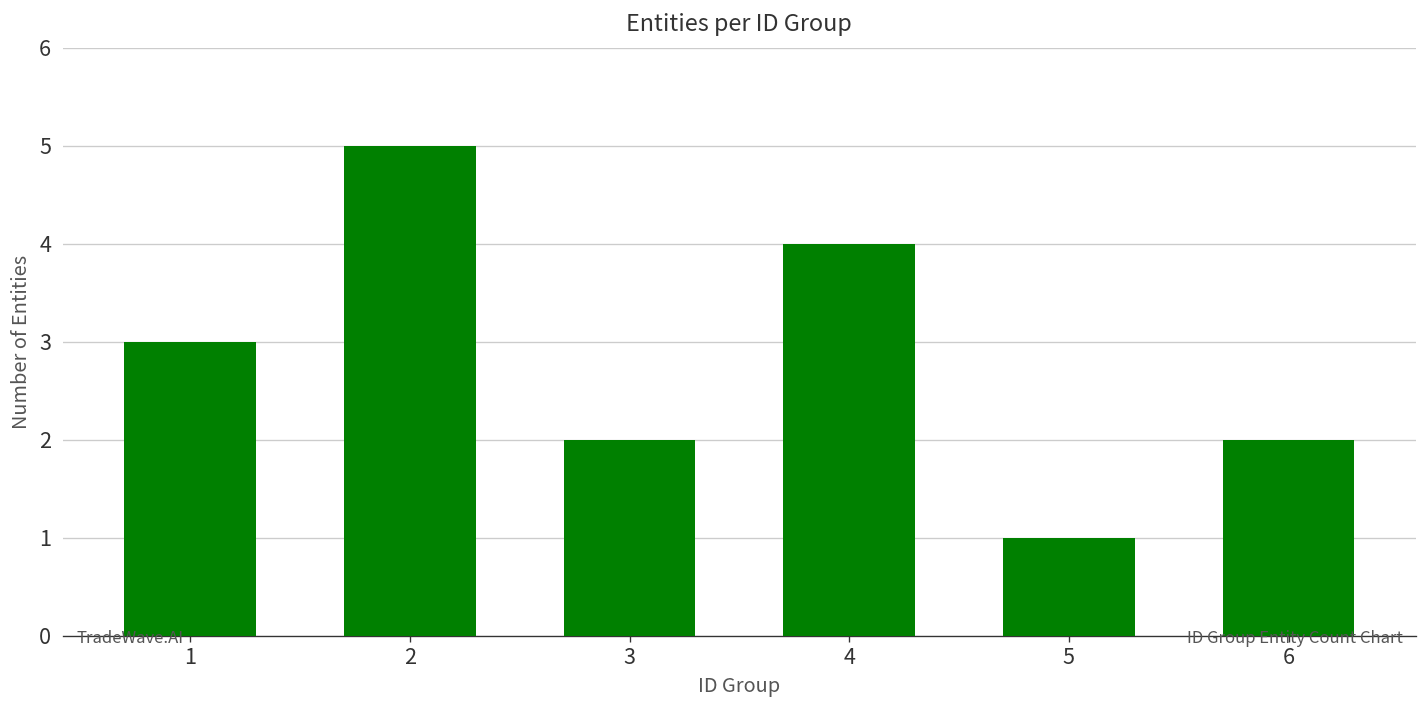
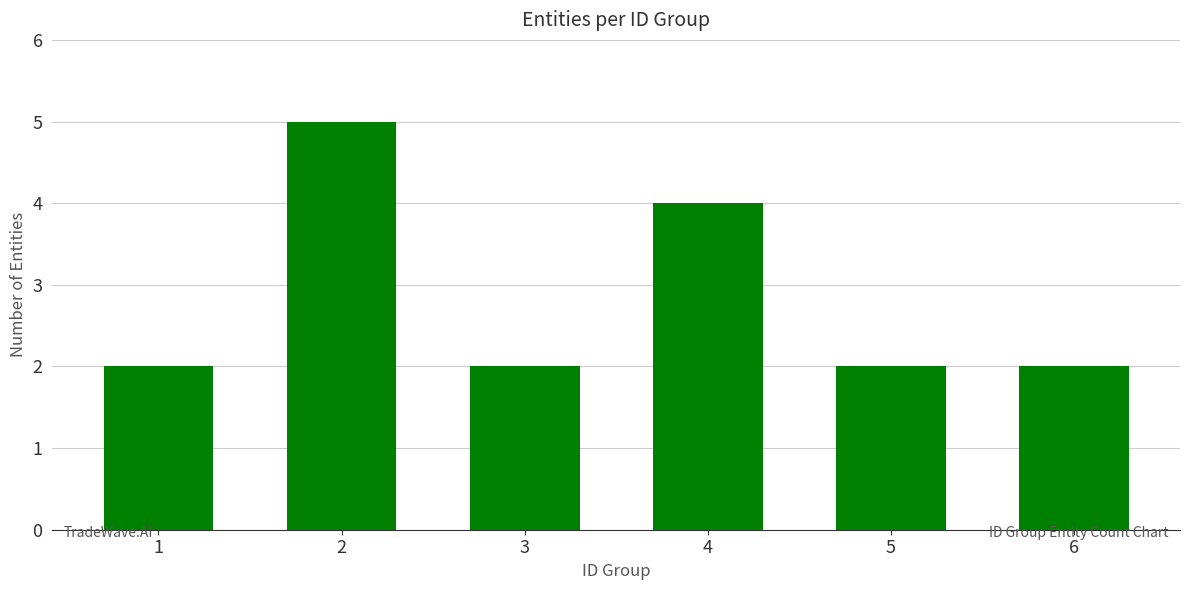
  {
-   "1": 3,
+   "1": 2,
    "2": 5,
    "3": 2,
    "4": 4,
-   "5": 1,
+   "5": 2,
    "6": 2
  }
